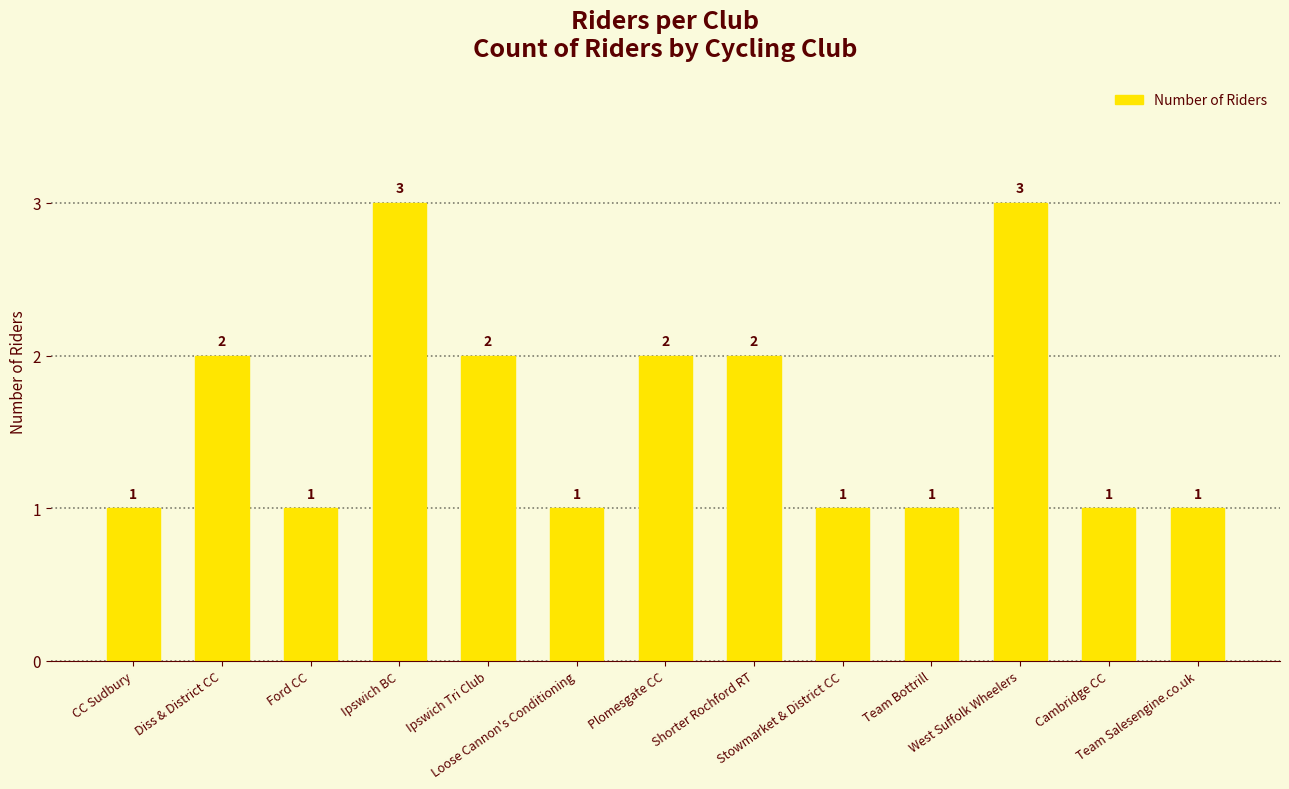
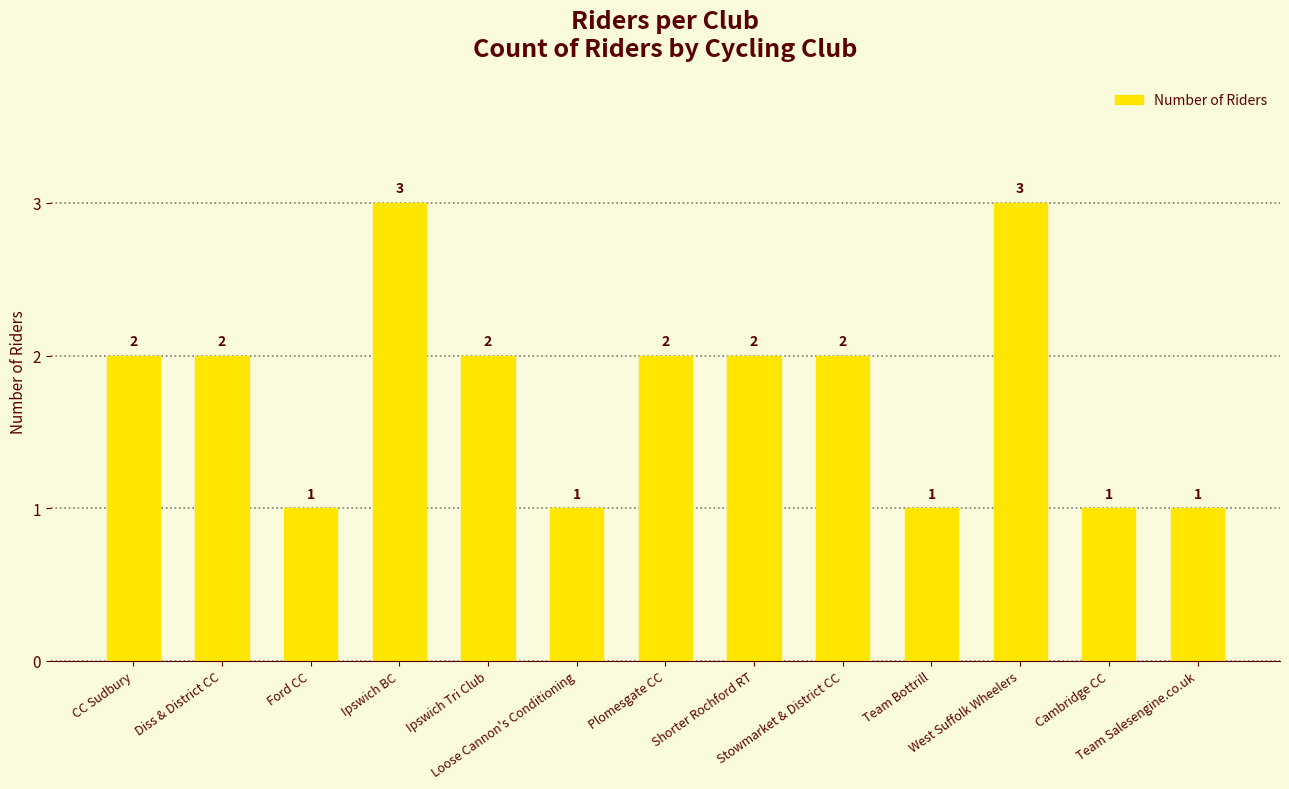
  {
-   "CC Sudbury": 1,
+   "CC Sudbury": 2,
    "Diss & District CC": 2,
    "Ford CC": 1,
    "Ipswich BC": 3,
    "Ipswich Tri Club": 2,
    "Loose Cannon's Conditioning": 1,
    "Plomesgate CC": 2,
    "Shorter Rochford RT": 2,
-   "Stowmarket & District CC": 1,
+   "Stowmarket & District CC": 2,
    "Team Bottrill": 1,
    "West Suffolk Wheelers": 3,
    "Cambridge CC": 1,
    "Team Salesengine.co.uk": 1
  }
